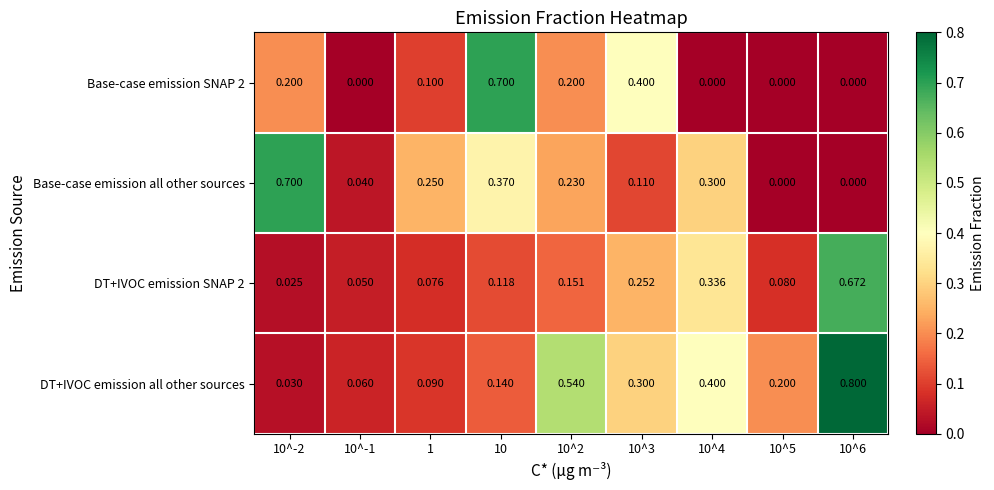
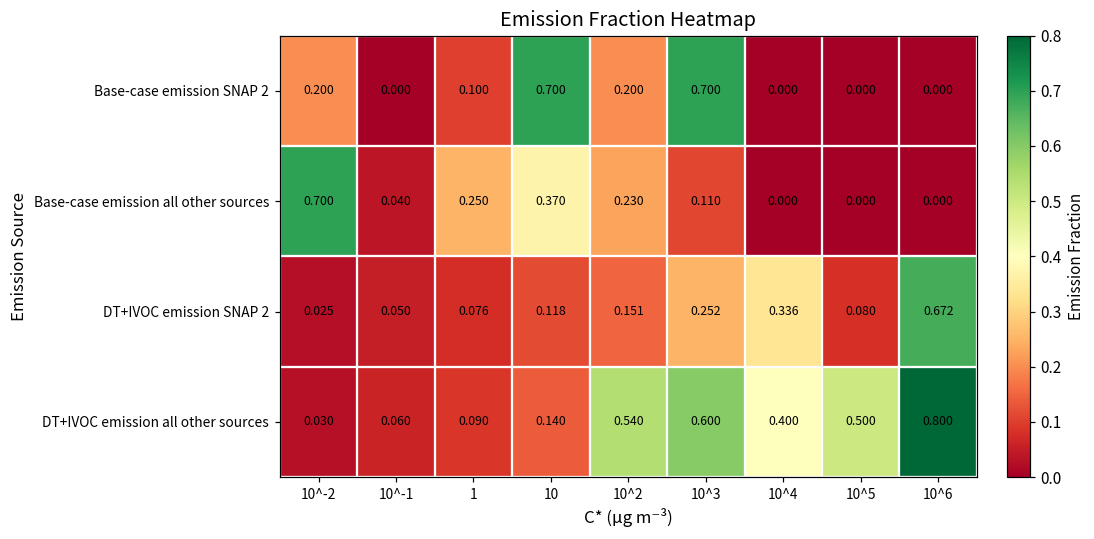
  {
    "Base-case emission SNAP 2": {
      "10^-2": 0.200,
      "10^-1": 0.000,
      "1": 0.100,
      "10": 0.700,
      "10^2": 0.200,
-     "10^3": 0.400,
+     "10^3": 0.700,
      "10^4": 0.000,
      "10^5": 0.000,
      "10^6": 0.000
    },
    "Base-case emission all other sources": {
      "10^-2": 0.700,
      "10^-1": 0.040,
      "1": 0.250,
      "10": 0.370,
      "10^2": 0.230,
      "10^3": 0.110,
-     "10^4": 0.300,
+     "10^4": 0.000,
      "10^5": 0.000,
      "10^6": 0.000
    },
    "DT+IVOC emission SNAP 2": {
      "10^-2": 0.025,
      "10^-1": 0.050,
      "1": 0.076,
      "10": 0.118,
      "10^2": 0.151,
      "10^3": 0.252,
      "10^4": 0.336,
      "10^5": 0.080,
      "10^6": 0.672
    },
    "DT+IVOC emission all other sources": {
      "10^-2": 0.030,
      "10^-1": 0.060,
      "1": 0.090,
      "10": 0.140,
      "10^2": 0.540,
-     "10^3": 0.300,
+     "10^3": 0.600,
      "10^4": 0.400,
-     "10^5": 0.200,
+     "10^5": 0.500,
      "10^6": 0.800
    }
  }
